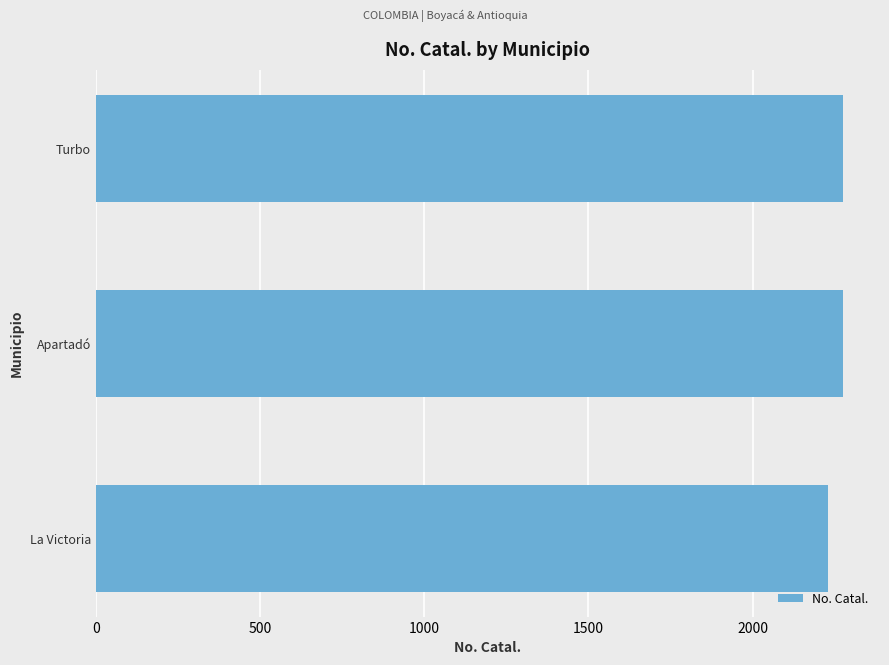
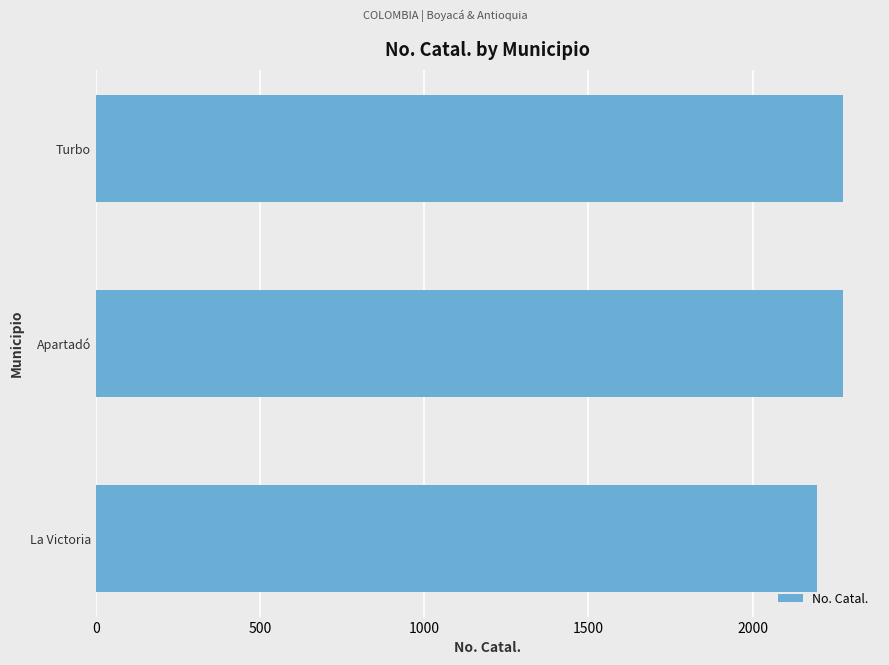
  {
    "Turbo": 2270,
    "Apartadó": 2270,
-   "La Victoria": 2230
+   "La Victoria": 2200
  }
